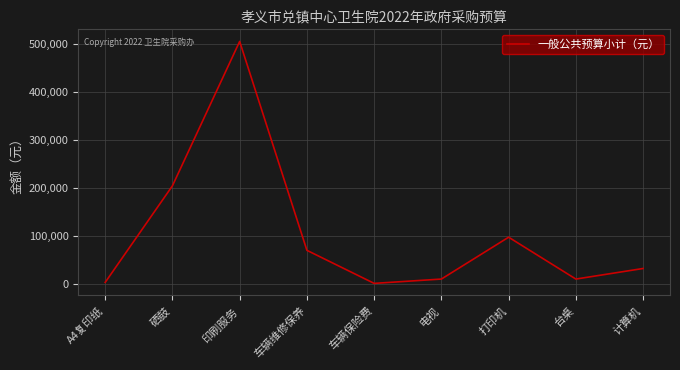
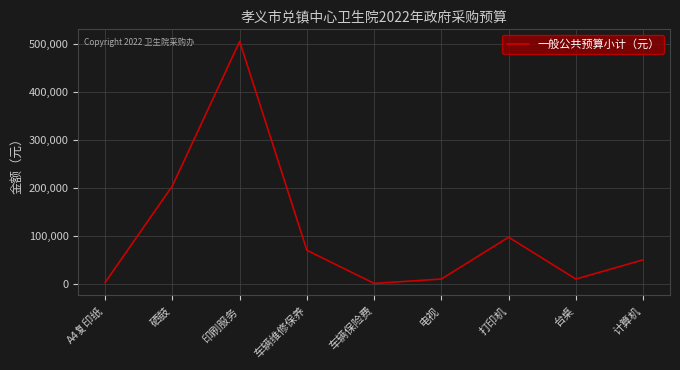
  {
    "A4复印纸": "0",
    "硒鼓": "200,000",
    "印刷服务": "510,000",
    "车辆维修保养": "70,000",
    "车辆保险费": "0",
    "电视": "10,000",
    "打印机": "100,000",
    "台桌": "10,000",
-   "计算机": "30,000"
+   "计算机": "50,000"
  }
